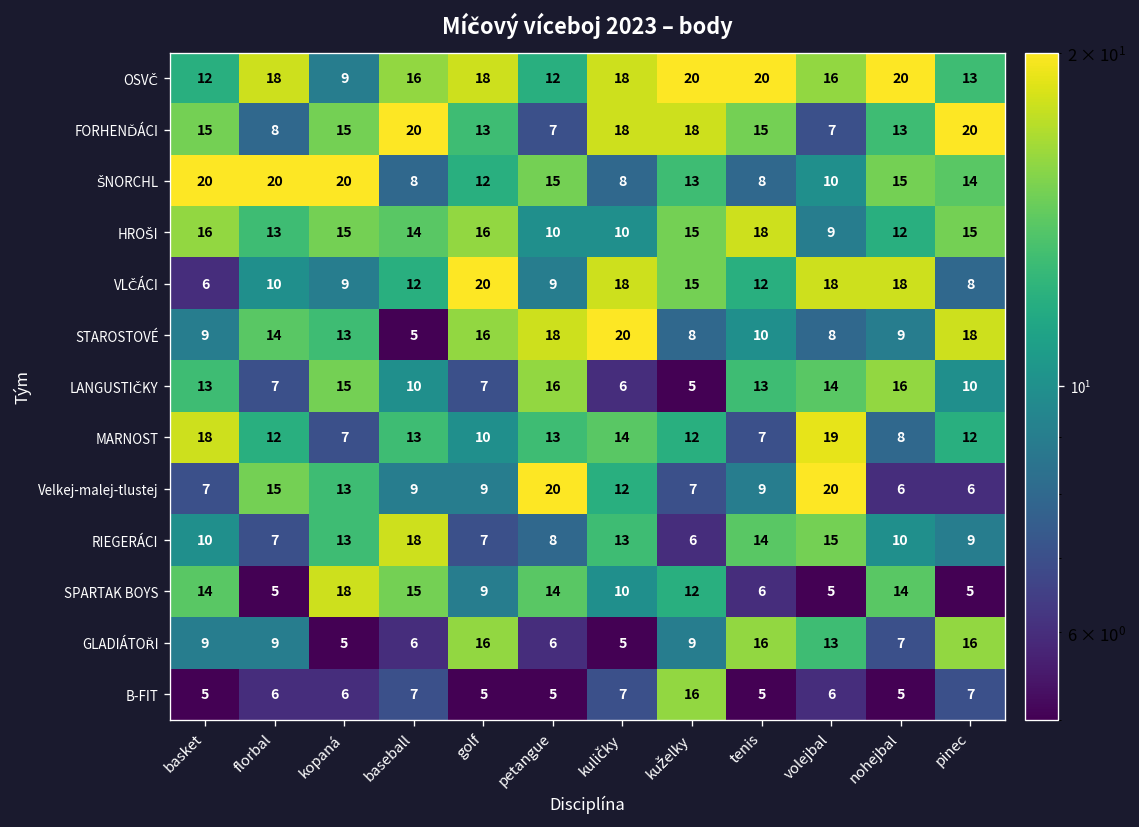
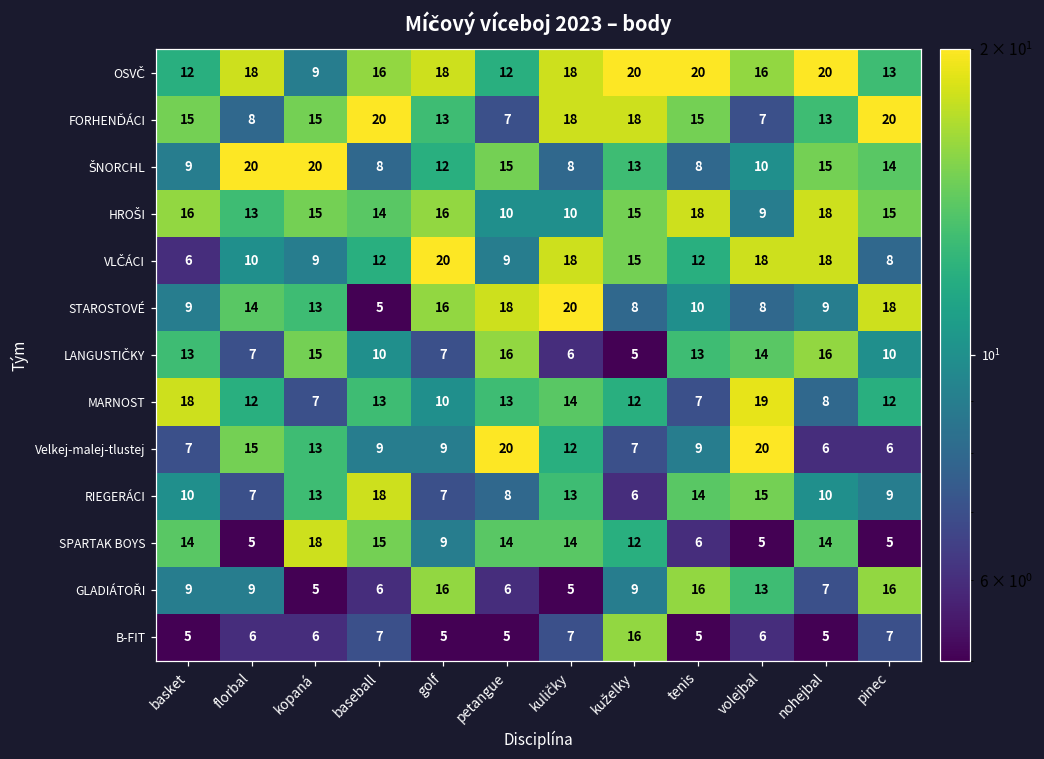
  {
    "OSVČ": {
      "basket": 12,
      "florbal": 18,
      "kopaná": 9,
      "baseball": 16,
      "golf": 18,
      "petangue": 12,
      "kuličky": 18,
      "kuželky": 20,
      "tenis": 20,
      "volejbal": 16,
      "nohejbal": 20,
      "pinec": 13
    },
    "FORHENĎÁCI": {
      "basket": 15,
      "florbal": 8,
      "kopaná": 15,
      "baseball": 20,
      "golf": 13,
      "petangue": 7,
      "kuličky": 18,
      "kuželky": 18,
      "tenis": 15,
      "volejbal": 7,
      "nohejbal": 13,
      "pinec": 20
    },
    "ŠNORCHL": {
-     "basket": 20,
+     "basket": 9,
      "florbal": 20,
      "kopaná": 20,
      "baseball": 8,
      "golf": 12,
      "petangue": 15,
      "kuličky": 8,
      "kuželky": 13,
      "tenis": 8,
      "volejbal": 10,
      "nohejbal": 15,
      "pinec": 14
    },
    "HROŠI": {
      "basket": 16,
      "florbal": 13,
      "kopaná": 15,
      "baseball": 14,
      "golf": 16,
      "petangue": 10,
      "kuličky": 10,
      "kuželky": 15,
      "tenis": 18,
      "volejbal": 9,
-     "nohejbal": 12,
+     "nohejbal": 18,
      "pinec": 15
    },
    "VLČÁCI": {
      "basket": 6,
      "florbal": 10,
      "kopaná": 9,
      "baseball": 12,
      "golf": 20,
      "petangue": 9,
      "kuličky": 18,
      "kuželky": 15,
      "tenis": 12,
      "volejbal": 18,
      "nohejbal": 18,
      "pinec": 8
    },
    "STAROSTOVÉ": {
      "basket": 9,
      "florbal": 14,
      "kopaná": 13,
      "baseball": 5,
      "golf": 16,
      "petangue": 18,
      "kuličky": 20,
      "kuželky": 8,
      "tenis": 10,
      "volejbal": 8,
      "nohejbal": 9,
      "pinec": 18
    },
    "LANGUSTIČKY": {
      "basket": 13,
      "florbal": 7,
      "kopaná": 15,
      "baseball": 10,
      "golf": 7,
      "petangue": 16,
      "kuličky": 6,
      "kuželky": 5,
      "tenis": 13,
      "volejbal": 14,
      "nohejbal": 16,
      "pinec": 10
    },
    "MARNOST": {
      "basket": 18,
      "florbal": 12,
      "kopaná": 7,
      "baseball": 13,
      "golf": 10,
      "petangue": 13,
      "kuličky": 14,
      "kuželky": 12,
      "tenis": 7,
      "volejbal": 19,
      "nohejbal": 8,
      "pinec": 12
    },
    "Velkej-malej-tlustej": {
      "basket": 7,
      "florbal": 15,
      "kopaná": 13,
      "baseball": 9,
      "golf": 9,
      "petangue": 20,
      "kuličky": 12,
      "kuželky": 7,
      "tenis": 9,
      "volejbal": 20,
      "nohejbal": 6,
      "pinec": 6
    },
    "RIEGERÁCI": {
      "basket": 10,
      "florbal": 7,
      "kopaná": 13,
      "baseball": 18,
      "golf": 7,
      "petangue": 8,
      "kuličky": 13,
      "kuželky": 6,
      "tenis": 14,
      "volejbal": 15,
      "nohejbal": 10,
      "pinec": 9
    },
    "SPARTAK BOYS": {
      "basket": 14,
      "florbal": 5,
      "kopaná": 18,
      "baseball": 15,
      "golf": 9,
      "petangue": 14,
-     "kuličky": 10,
+     "kuličky": 14,
      "kuželky": 12,
      "tenis": 6,
      "volejbal": 5,
      "nohejbal": 14,
      "pinec": 5
    },
    "GLADIÁTOŘI": {
      "basket": 9,
      "florbal": 9,
      "kopaná": 5,
      "baseball": 6,
      "golf": 16,
      "petangue": 6,
      "kuličky": 5,
      "kuželky": 9,
      "tenis": 16,
      "volejbal": 13,
      "nohejbal": 7,
      "pinec": 16
    },
    "B-FIT": {
      "basket": 5,
      "florbal": 6,
      "kopaná": 6,
      "baseball": 7,
      "golf": 5,
      "petangue": 5,
      "kuličky": 7,
      "kuželky": 16,
      "tenis": 5,
      "volejbal": 6,
      "nohejbal": 5,
      "pinec": 7
    }
  }
